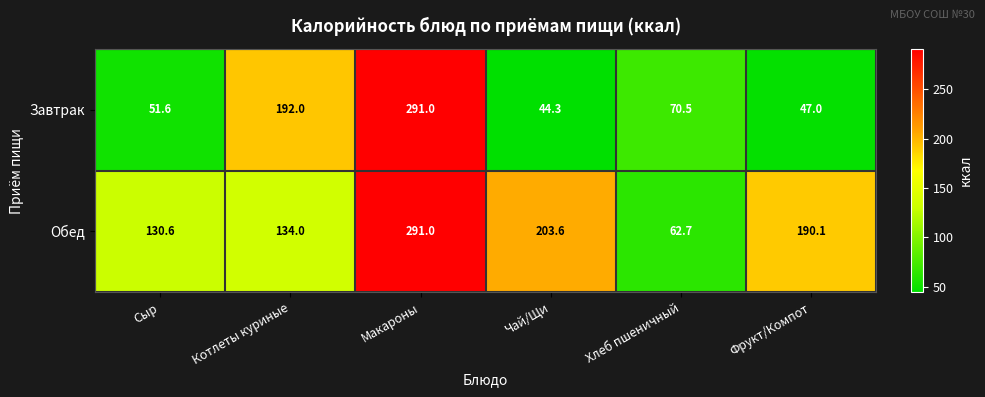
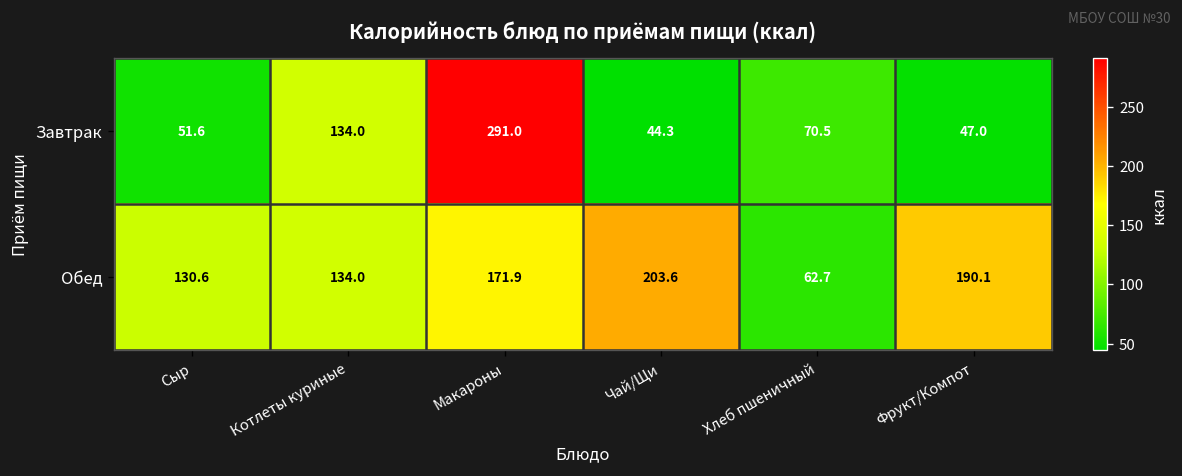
  {
    "Завтрак": {
      "Сыр": 51.6,
-     "Котлеты куриные": 192.0,
+     "Котлеты куриные": 134.0,
      "Макароны": 291.0,
      "Чай/Щи": 44.3,
      "Хлеб пшеничный": 70.5,
      "Фрукт/Компот": 47.0
    },
    "Обед": {
      "Сыр": 130.6,
      "Котлеты куриные": 134.0,
-     "Макароны": 291.0,
+     "Макароны": 171.9,
      "Чай/Щи": 203.6,
      "Хлеб пшеничный": 62.7,
      "Фрукт/Компот": 190.1
    }
  }
